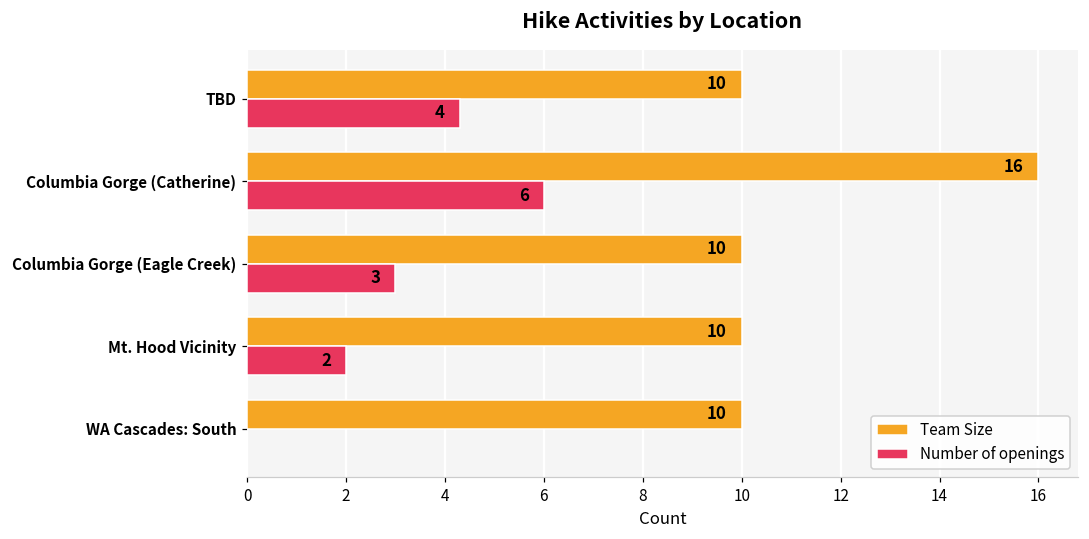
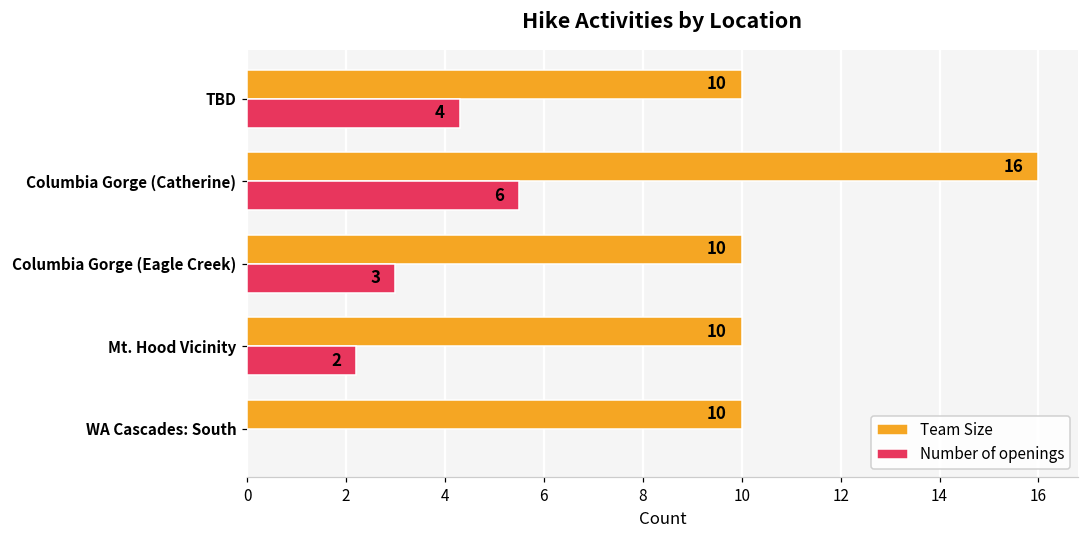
  {
    "Team Size": {
      "TBD": 10,
      "Columbia Gorge (Catherine)": 16,
      "Columbia Gorge (Eagle Creek)": 10,
      "Mt. Hood Vicinity": 10,
      "WA Cascades: South": 10
    },
    "Number of openings": {
-     "Columbia Gorge (Catherine)": 6.0,
-     "Mt. Hood Vicinity": 2.0,
+     "Columbia Gorge (Catherine)": 5.5,
+     "Mt. Hood Vicinity": 2.2,
      "WA Cascades: South": 0.0
    }
  }
